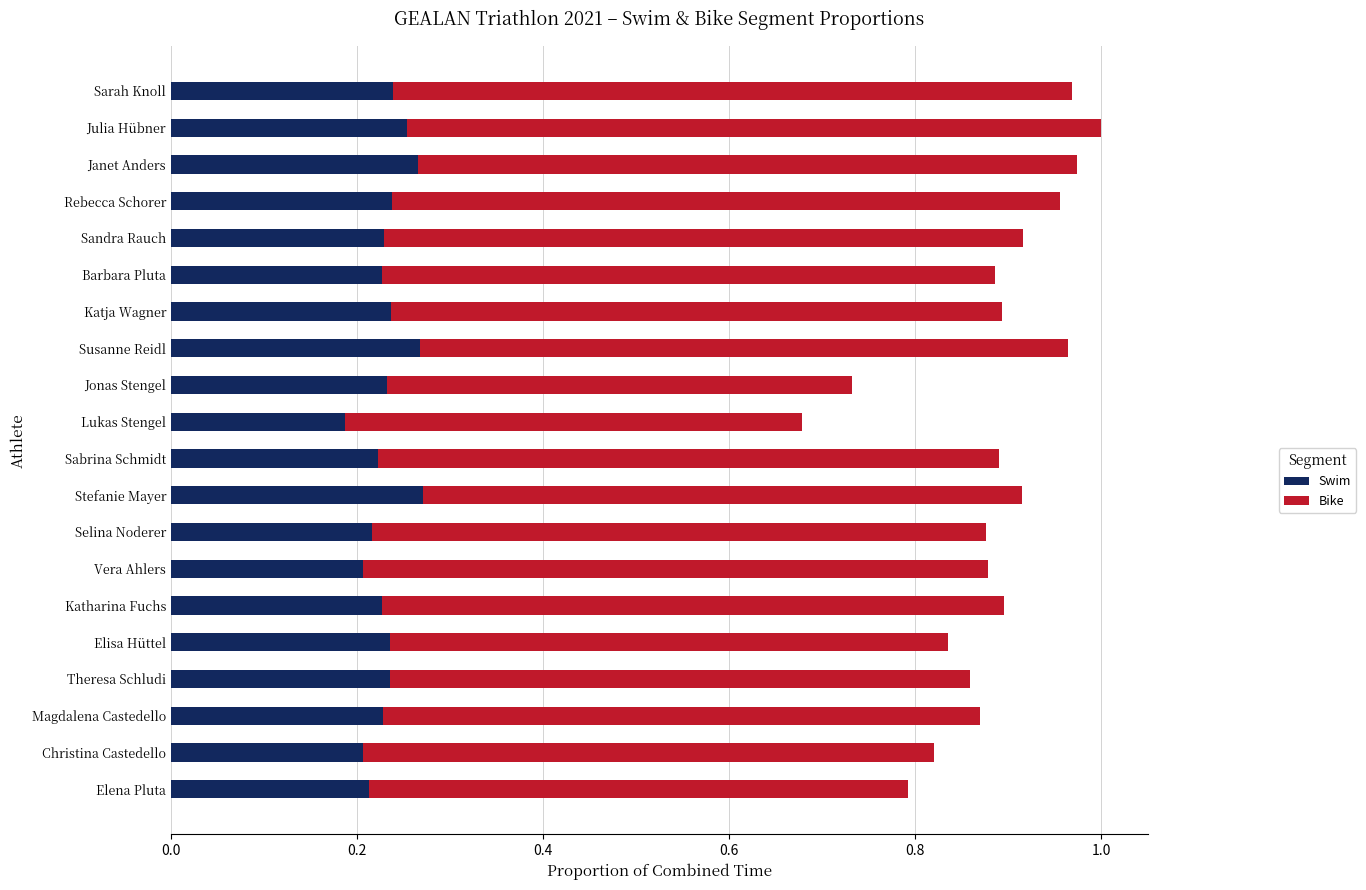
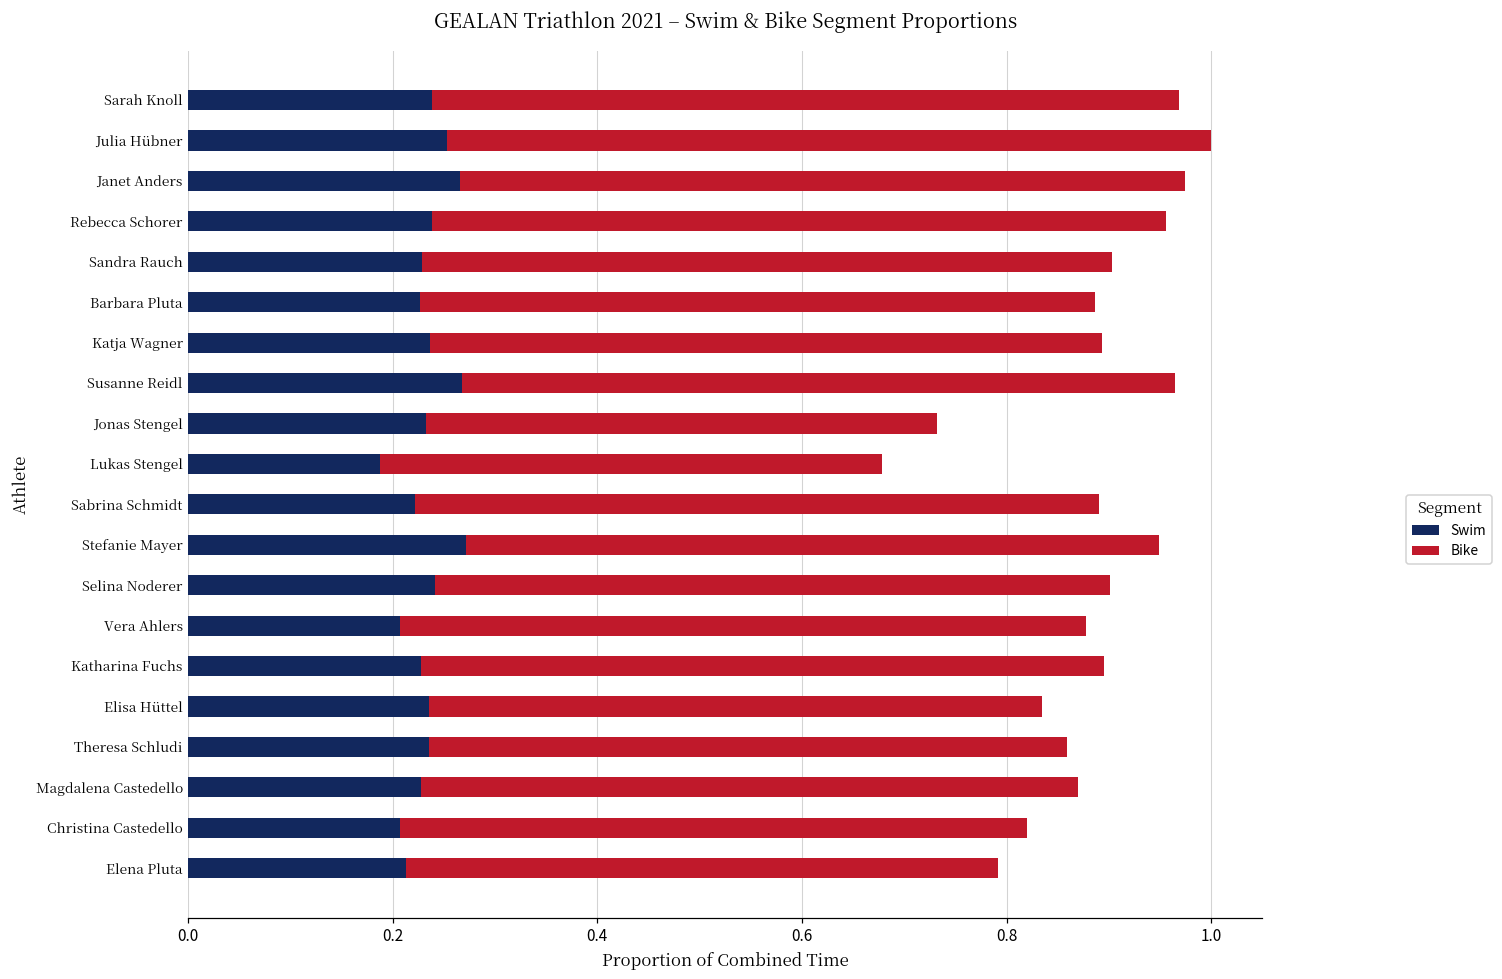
  {
    "Swim": {
      "Sarah Knoll": 0.24,
      "Julia Hübner": 0.25,
      "Janet Anders": 0.27,
      "Rebecca Schorer": 0.24,
      "Sandra Rauch": 0.23,
      "Barbara Pluta": 0.23,
      "Katja Wagner": 0.24,
      "Susanne Reidl": 0.27,
      "Jonas Stengel": 0.23,
      "Lukas Stengel": 0.19,
      "Sabrina Schmidt": 0.22,
      "Stefanie Mayer": 0.27,
-     "Selina Noderer": 0.22,
+     "Selina Noderer": 0.24,
      "Vera Ahlers": 0.21,
      "Katharina Fuchs": 0.23,
      "Elisa Hüttel": 0.24,
      "Theresa Schludi": 0.23,
      "Magdalena Castedello": 0.23,
      "Christina Castedello": 0.21,
      "Elena Pluta": 0.21
    },
    "Bike": {
      "Sarah Knoll": 0.73,
      "Julia Hübner": 0.75,
      "Janet Anders": 0.71,
      "Rebecca Schorer": 0.72,
-     "Sandra Rauch": 0.69,
+     "Sandra Rauch": 0.67,
      "Barbara Pluta": 0.66,
      "Katja Wagner": 0.66,
      "Susanne Reidl": 0.70,
      "Jonas Stengel": 0.50,
      "Lukas Stengel": 0.49,
      "Sabrina Schmidt": 0.67,
-     "Stefanie Mayer": 0.64,
+     "Stefanie Mayer": 0.68,
      "Selina Noderer": 0.66,
      "Vera Ahlers": 0.67,
      "Katharina Fuchs": 0.67,
      "Elisa Hüttel": 0.60,
      "Theresa Schludi": 0.62,
      "Magdalena Castedello": 0.64,
      "Christina Castedello": 0.61,
      "Elena Pluta": 0.58
    }
  }
